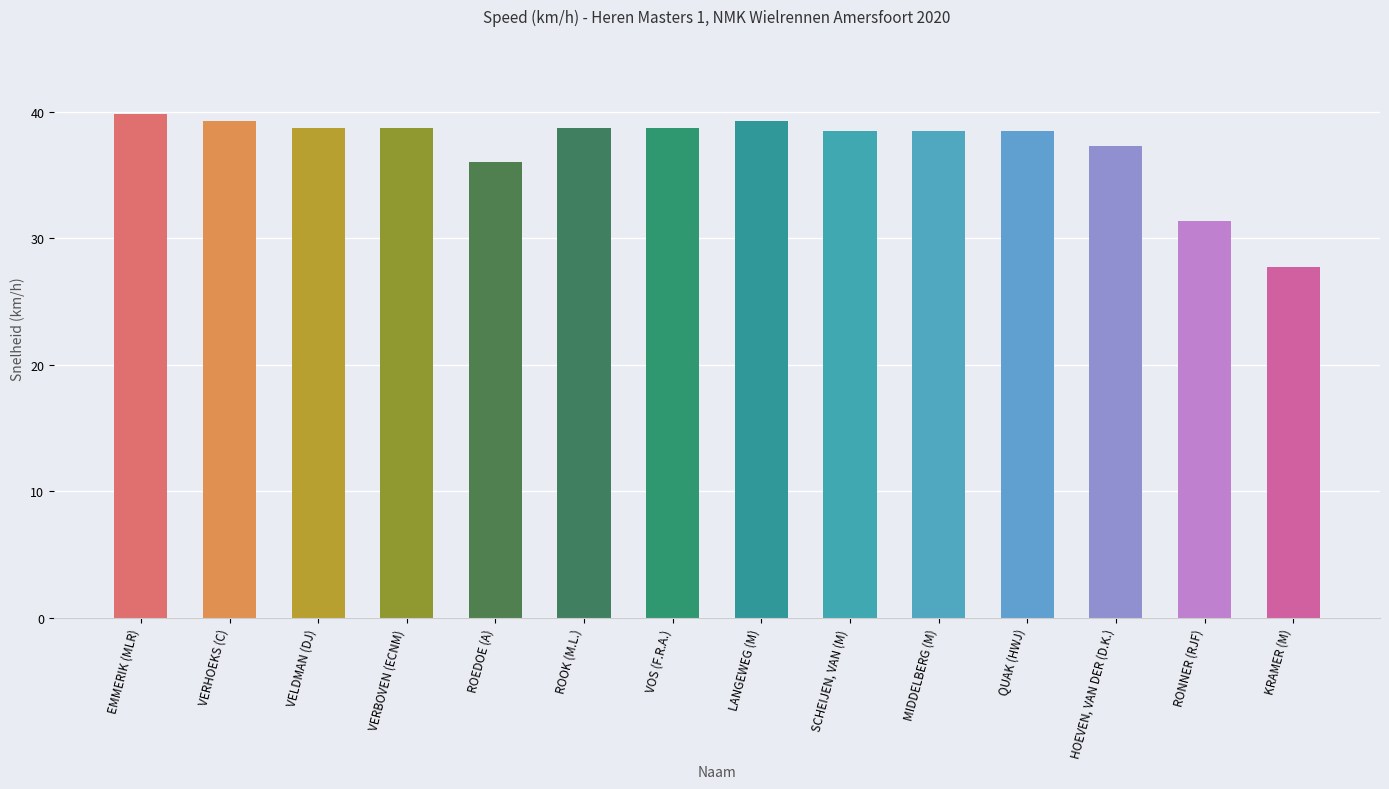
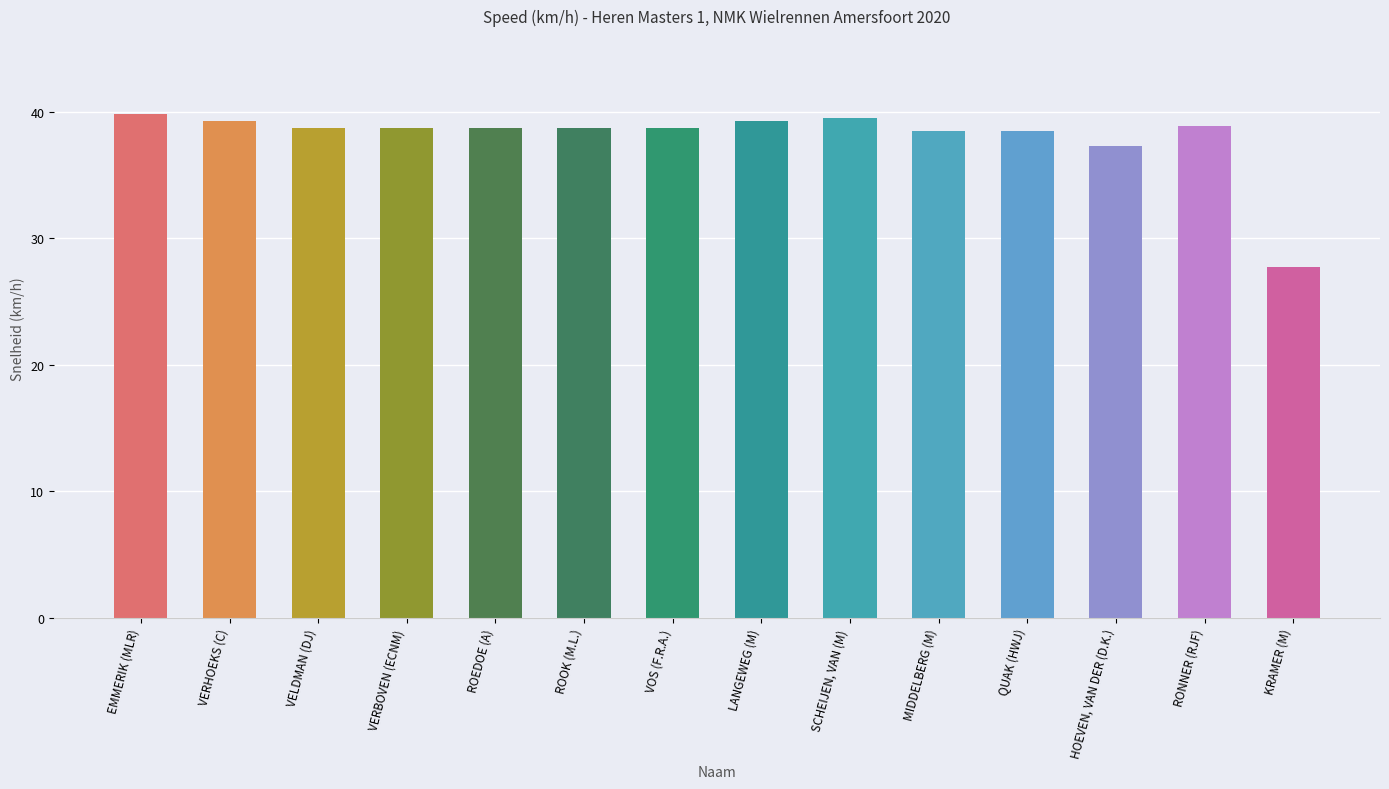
  {
    "EMMERIK (MLR)": 39.8,
    "VERHOEKS (C)": 39.3,
    "VELDMAN (DJ)": 38.7,
    "VERBOVEN (ECNM)": 38.7,
-   "ROEDOE (A)": 36.0,
+   "ROEDOE (A)": 38.7,
    "ROOK (M.L.)": 38.7,
    "VOS (F.R.A.)": 38.7,
    "LANGEWEG (M)": 39.3,
-   "SCHEIJEN, VAN (M)": 38.5,
+   "SCHEIJEN, VAN (M)": 39.5,
    "MIDDELBERG (M)": 38.5,
    "QUAK (HWJ)": 38.5,
    "HOEVEN, VAN DER (D.K.)": 37.3,
-   "RONNER (RJF)": 31.4,
+   "RONNER (RJF)": 38.9,
    "KRAMER (M)": 27.7
  }
